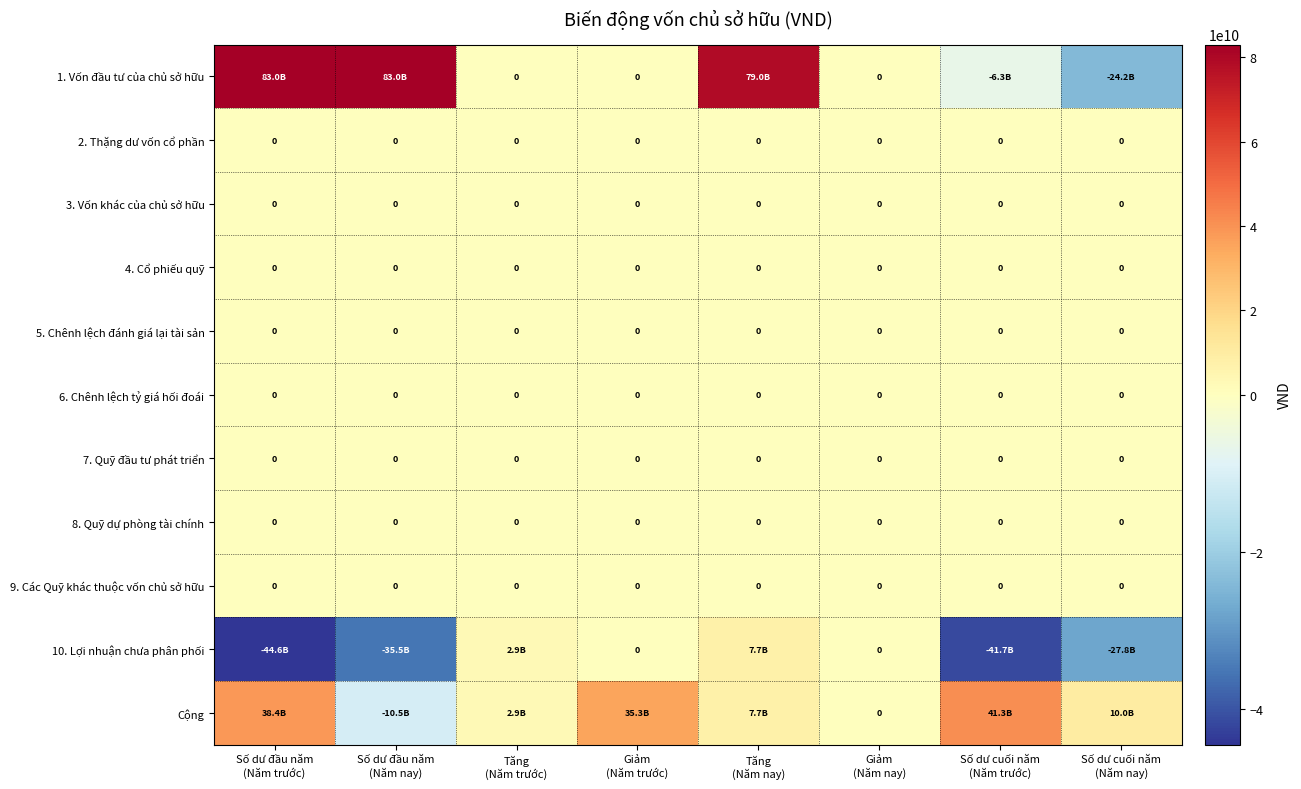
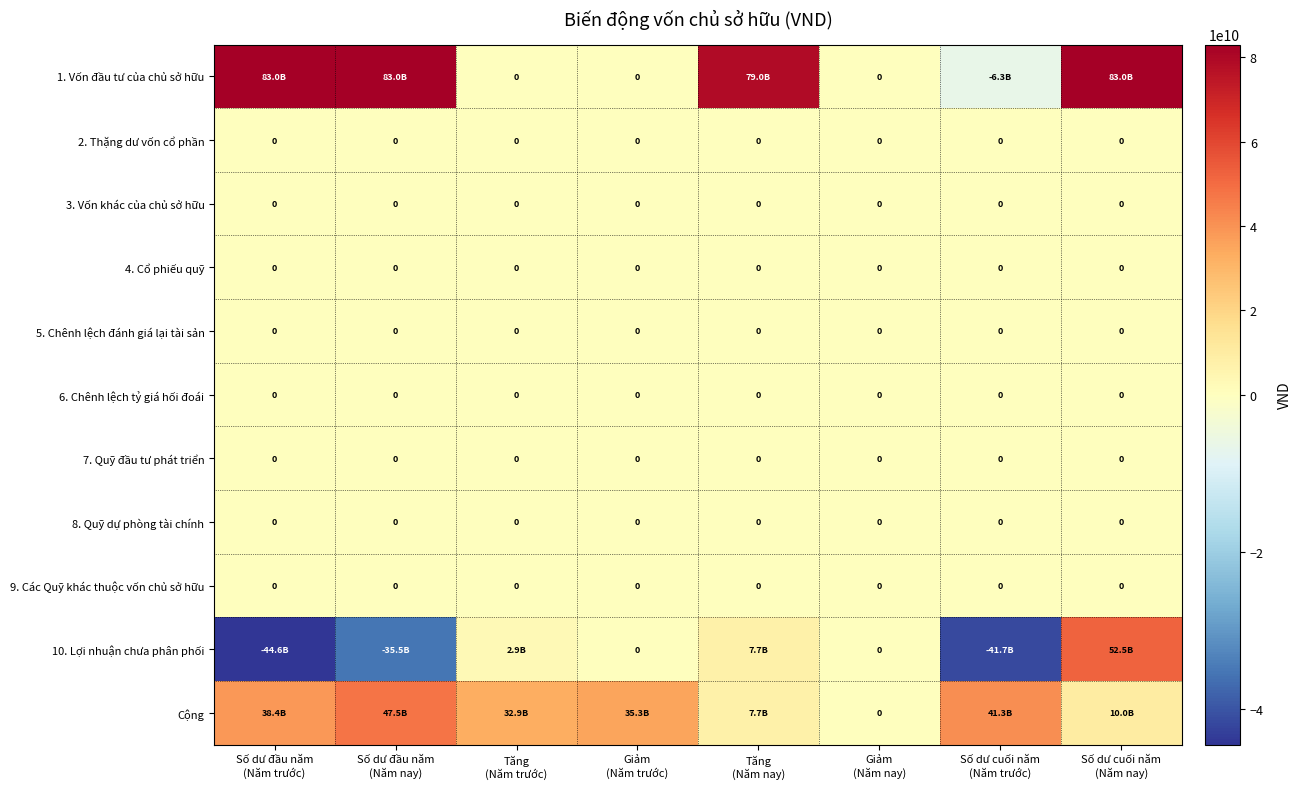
  {
    "1. Vốn đầu tư của chủ sở hữu": {
      "Số dư đầu năm (Năm trước)": "83.0B",
      "Số dư đầu năm (Năm nay)": "83.0B",
      "Tăng (Năm trước)": "0",
      "Giảm (Năm trước)": "0",
      "Tăng (Năm nay)": "79.0B",
      "Giảm (Năm nay)": "0",
      "Số dư cuối năm (Năm trước)": "-6.3B",
-     "Số dư cuối năm (Năm nay)": "-24.2B"
+     "Số dư cuối năm (Năm nay)": "83.0B"
    },
    "2. Thặng dư vốn cổ phần": {
      "Số dư đầu năm (Năm trước)": "0",
      "Số dư đầu năm (Năm nay)": "0",
      "Tăng (Năm trước)": "0",
      "Giảm (Năm trước)": "0",
      "Tăng (Năm nay)": "0",
      "Giảm (Năm nay)": "0",
      "Số dư cuối năm (Năm trước)": "0",
      "Số dư cuối năm (Năm nay)": "0"
    },
    "3. Vốn khác của chủ sở hữu": {
      "Số dư đầu năm (Năm trước)": "0",
      "Số dư đầu năm (Năm nay)": "0",
      "Tăng (Năm trước)": "0",
      "Giảm (Năm trước)": "0",
      "Tăng (Năm nay)": "0",
      "Giảm (Năm nay)": "0",
      "Số dư cuối năm (Năm trước)": "0",
      "Số dư cuối năm (Năm nay)": "0"
    },
    "4. Cổ phiếu quỹ": {
      "Số dư đầu năm (Năm trước)": "0",
      "Số dư đầu năm (Năm nay)": "0",
      "Tăng (Năm trước)": "0",
      "Giảm (Năm trước)": "0",
      "Tăng (Năm nay)": "0",
      "Giảm (Năm nay)": "0",
      "Số dư cuối năm (Năm trước)": "0",
      "Số dư cuối năm (Năm nay)": "0"
    },
    "5. Chênh lệch đánh giá lại tài sản": {
      "Số dư đầu năm (Năm trước)": "0",
      "Số dư đầu năm (Năm nay)": "0",
      "Tăng (Năm trước)": "0",
      "Giảm (Năm trước)": "0",
      "Tăng (Năm nay)": "0",
      "Giảm (Năm nay)": "0",
      "Số dư cuối năm (Năm trước)": "0",
      "Số dư cuối năm (Năm nay)": "0"
    },
    "6. Chênh lệch tỷ giá hối đoái": {
      "Số dư đầu năm (Năm trước)": "0",
      "Số dư đầu năm (Năm nay)": "0",
      "Tăng (Năm trước)": "0",
      "Giảm (Năm trước)": "0",
      "Tăng (Năm nay)": "0",
      "Giảm (Năm nay)": "0",
      "Số dư cuối năm (Năm trước)": "0",
      "Số dư cuối năm (Năm nay)": "0"
    },
    "7. Quỹ đầu tư phát triển": {
      "Số dư đầu năm (Năm trước)": "0",
      "Số dư đầu năm (Năm nay)": "0",
      "Tăng (Năm trước)": "0",
      "Giảm (Năm trước)": "0",
      "Tăng (Năm nay)": "0",
      "Giảm (Năm nay)": "0",
      "Số dư cuối năm (Năm trước)": "0",
      "Số dư cuối năm (Năm nay)": "0"
    },
    "8. Quỹ dự phòng tài chính": {
      "Số dư đầu năm (Năm trước)": "0",
      "Số dư đầu năm (Năm nay)": "0",
      "Tăng (Năm trước)": "0",
      "Giảm (Năm trước)": "0",
      "Tăng (Năm nay)": "0",
      "Giảm (Năm nay)": "0",
      "Số dư cuối năm (Năm trước)": "0",
      "Số dư cuối năm (Năm nay)": "0"
    },
    "9. Các Quỹ khác thuộc vốn chủ sở hữu": {
      "Số dư đầu năm (Năm trước)": "0",
      "Số dư đầu năm (Năm nay)": "0",
      "Tăng (Năm trước)": "0",
      "Giảm (Năm trước)": "0",
      "Tăng (Năm nay)": "0",
      "Giảm (Năm nay)": "0",
      "Số dư cuối năm (Năm trước)": "0",
      "Số dư cuối năm (Năm nay)": "0"
    },
    "10. Lợi nhuận chưa phân phối": {
      "Số dư đầu năm (Năm trước)": "-44.6B",
      "Số dư đầu năm (Năm nay)": "-35.5B",
      "Tăng (Năm trước)": "2.9B",
      "Giảm (Năm trước)": "0",
      "Tăng (Năm nay)": "7.7B",
      "Giảm (Năm nay)": "0",
      "Số dư cuối năm (Năm trước)": "-41.7B",
-     "Số dư cuối năm (Năm nay)": "-27.8B"
+     "Số dư cuối năm (Năm nay)": "52.5B"
    },
    "Cộng": {
      "Số dư đầu năm (Năm trước)": "38.4B",
-     "Số dư đầu năm (Năm nay)": "-10.5B",
-     "Tăng (Năm trước)": "2.9B",
+     "Số dư đầu năm (Năm nay)": "47.5B",
+     "Tăng (Năm trước)": "32.9B",
      "Giảm (Năm trước)": "35.3B",
      "Tăng (Năm nay)": "7.7B",
      "Giảm (Năm nay)": "0",
      "Số dư cuối năm (Năm trước)": "41.3B",
      "Số dư cuối năm (Năm nay)": "10.0B"
    }
  }
